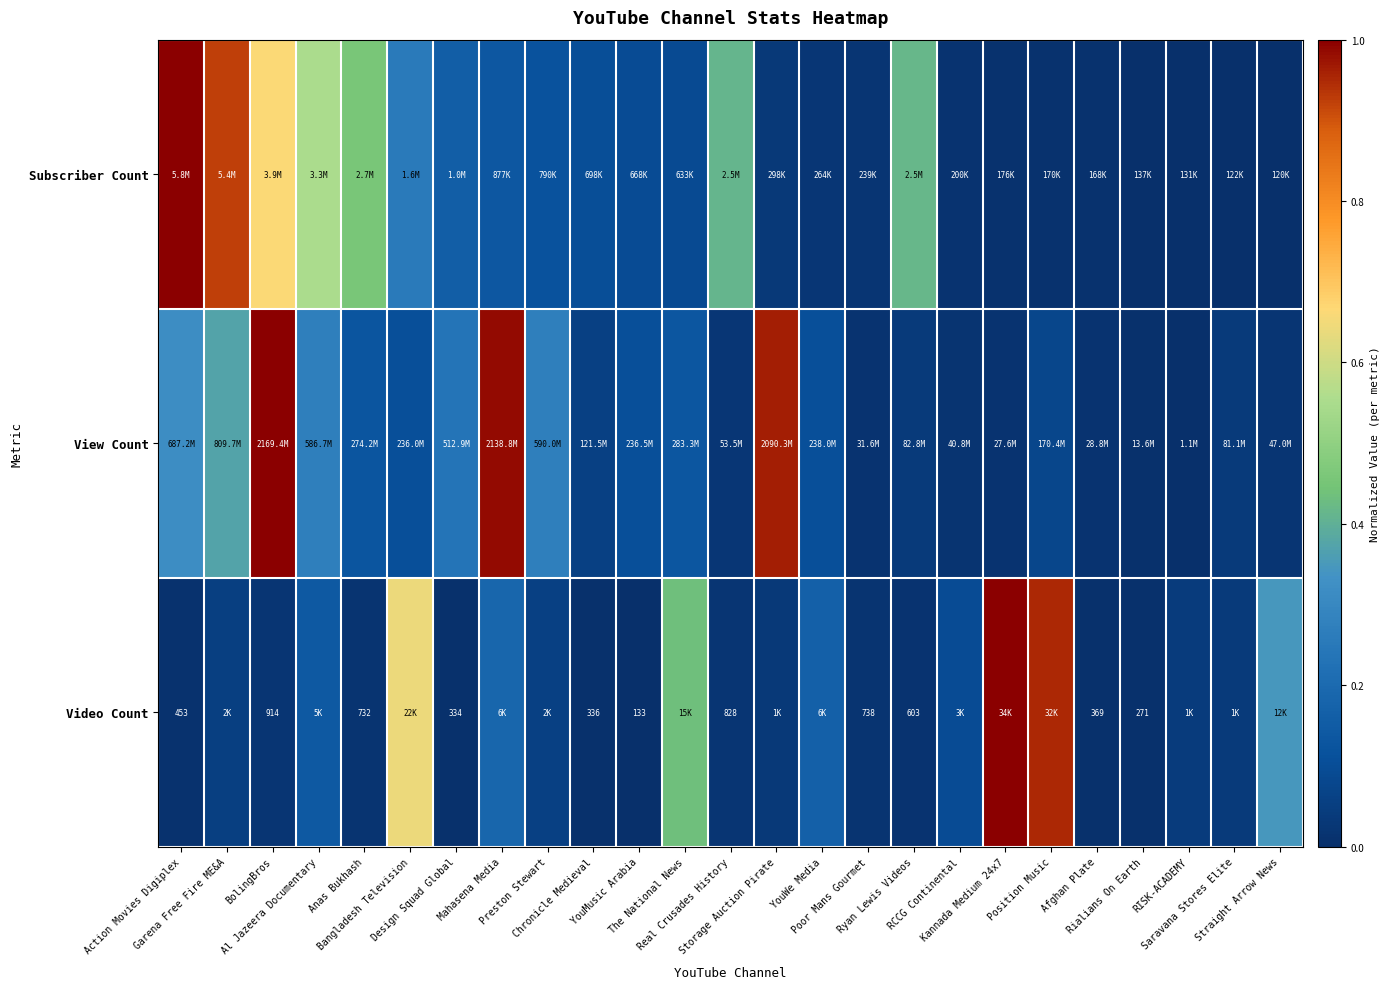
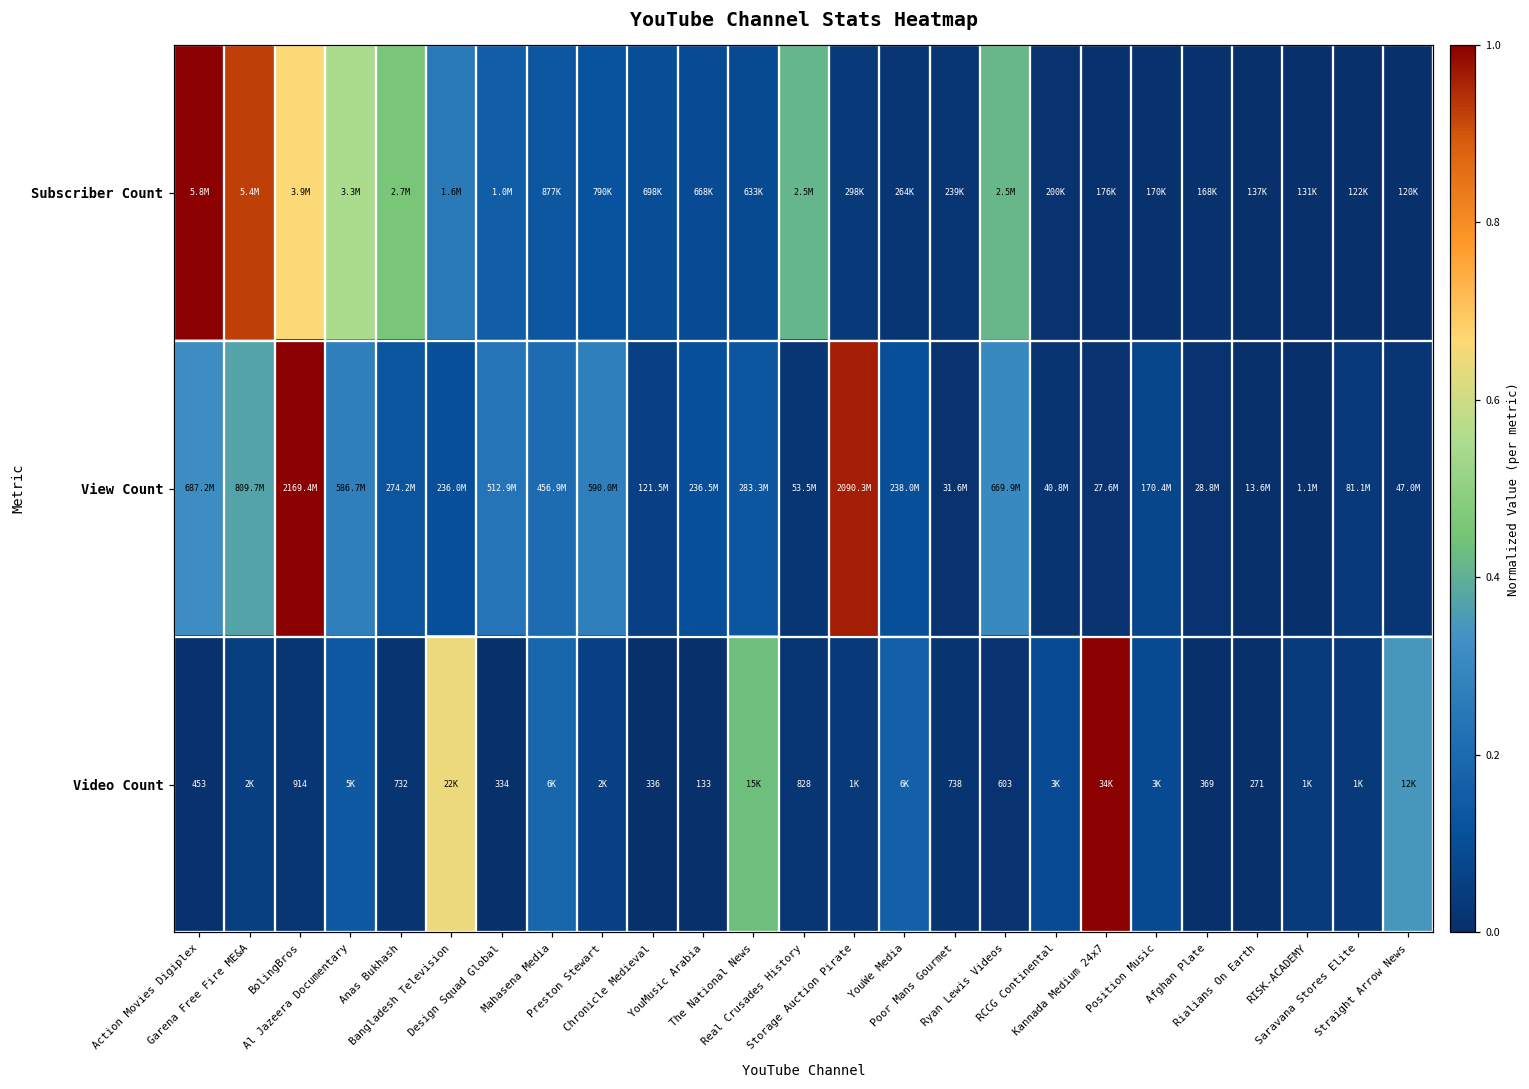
  {
    "Subscriber Count": {
      "Action Movies Digiplex": "5.8M",
      "Garena Free Fire ME&A": "5.4M",
      "BolingBros": "3.9M",
      "Al Jazeera Documentary": "3.3M",
      "Anas Bukhash": "2.7M",
      "Bangladesh Television": "1.6M",
      "Design Squad Global": "1.0M",
      "Mahasena Media": "877K",
      "Preston Stewart": "790K",
      "Chronicle Medieval": "698K",
      "YouMusic Arabia": "668K",
      "The National News": "633K",
      "Real Crusades History": "2.5M",
      "Storage Auction Pirate": "298K",
      "YouWe Media": "264K",
      "Poor Mans Gourmet": "239K",
      "Ryan Lewis Videos": "2.5M",
      "RCCG Continental": "200K",
      "Kannada Medium 24x7": "176K",
      "Position Music": "170K",
      "Afghan Plate": "168K",
      "Rialians On Earth": "137K",
      "RISK-ACADEMY": "131K",
      "Saravana Stores Elite": "122K",
      "Straight Arrow News": "120K"
    },
    "View Count": {
      "Action Movies Digiplex": "687.2M",
      "Garena Free Fire ME&A": "809.7M",
      "BolingBros": "2169.4M",
      "Al Jazeera Documentary": "586.7M",
      "Anas Bukhash": "274.2M",
      "Bangladesh Television": "236.0M",
      "Design Squad Global": "512.9M",
-     "Mahasena Media": "2138.8M",
+     "Mahasena Media": "456.9M",
      "Preston Stewart": "590.0M",
      "Chronicle Medieval": "121.5M",
      "YouMusic Arabia": "236.5M",
      "The National News": "283.3M",
      "Real Crusades History": "53.5M",
      "Storage Auction Pirate": "2090.3M",
      "YouWe Media": "238.0M",
      "Poor Mans Gourmet": "31.6M",
-     "Ryan Lewis Videos": "82.8M",
+     "Ryan Lewis Videos": "669.9M",
      "RCCG Continental": "40.8M",
      "Kannada Medium 24x7": "27.6M",
      "Position Music": "170.4M",
      "Afghan Plate": "28.8M",
      "Rialians On Earth": "13.6M",
      "RISK-ACADEMY": "1.1M",
      "Saravana Stores Elite": "81.1M",
      "Straight Arrow News": "47.0M"
    },
    "Video Count": {
      "Action Movies Digiplex": "453",
      "Garena Free Fire ME&A": "2K",
      "BolingBros": "914",
      "Al Jazeera Documentary": "5K",
      "Anas Bukhash": "732",
      "Bangladesh Television": "22K",
      "Design Squad Global": "334",
      "Mahasena Media": "6K",
      "Preston Stewart": "2K",
      "Chronicle Medieval": "336",
      "YouMusic Arabia": "133",
      "The National News": "15K",
      "Real Crusades History": "828",
      "Storage Auction Pirate": "1K",
      "YouWe Media": "6K",
      "Poor Mans Gourmet": "738",
      "Ryan Lewis Videos": "603",
      "RCCG Continental": "3K",
      "Kannada Medium 24x7": "34K",
-     "Position Music": "32K",
+     "Position Music": "3K",
      "Afghan Plate": "369",
      "Rialians On Earth": "271",
      "RISK-ACADEMY": "1K",
      "Saravana Stores Elite": "1K",
      "Straight Arrow News": "12K"
    }
  }
